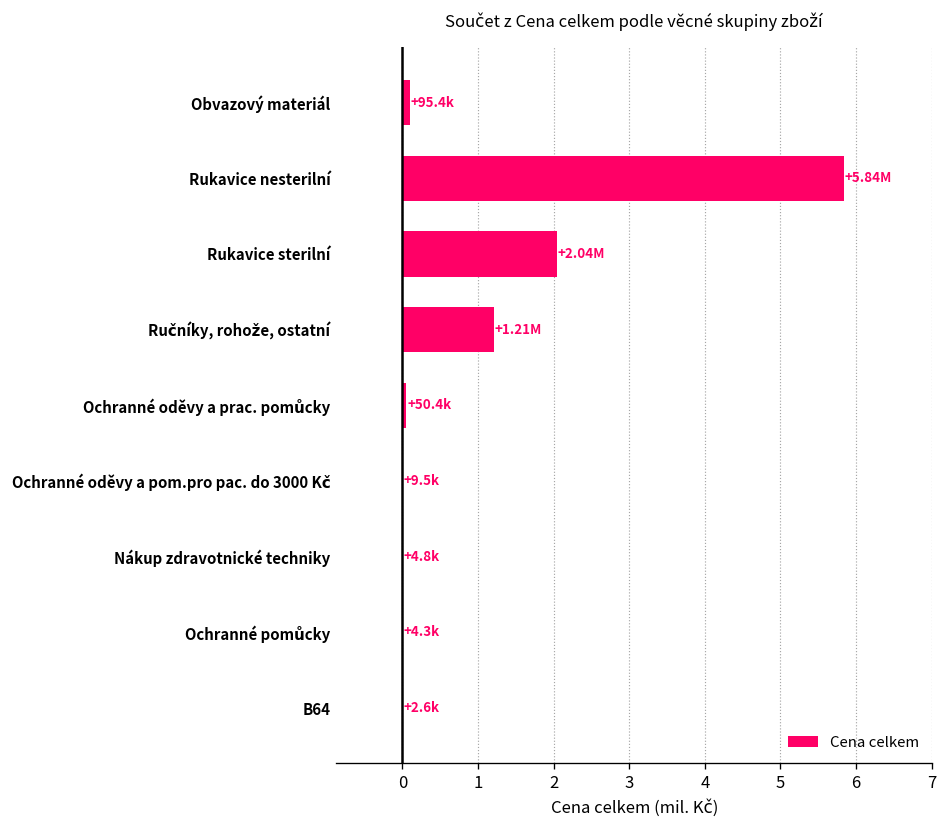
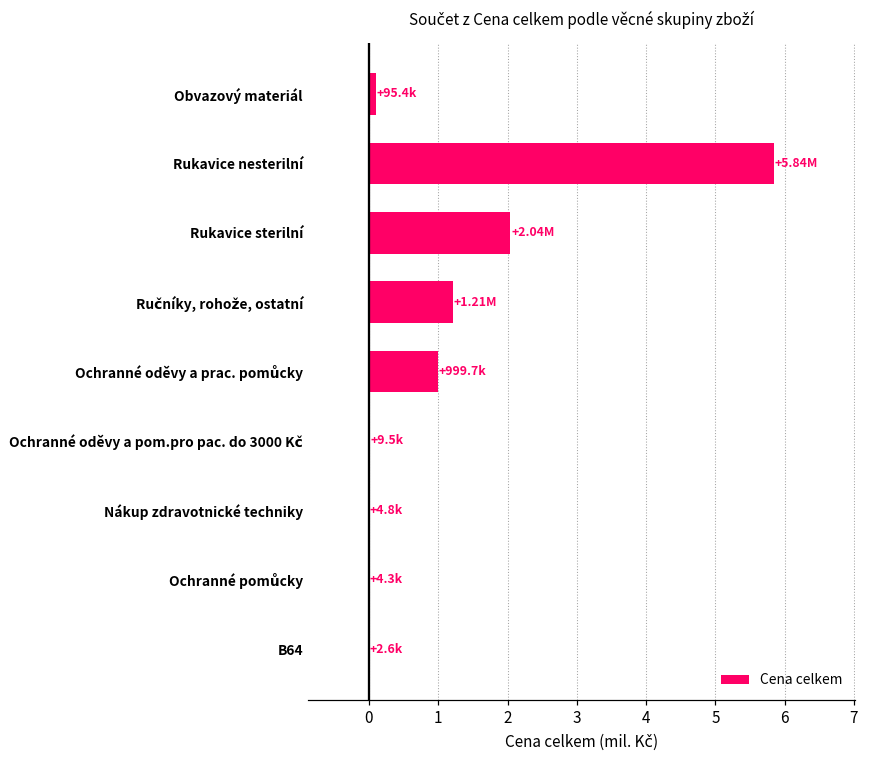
  {
    "Rukavice nesterilní": "+5.84M",
    "Rukavice sterilní": "+2.04M",
    "Ručníky, rohože, ostatní": "+1.21M",
-   "Ochranné oděvy a prac. pomůcky": "+50.4k"
+   "Ochranné oděvy a prac. pomůcky": "+999.7k"
  }
